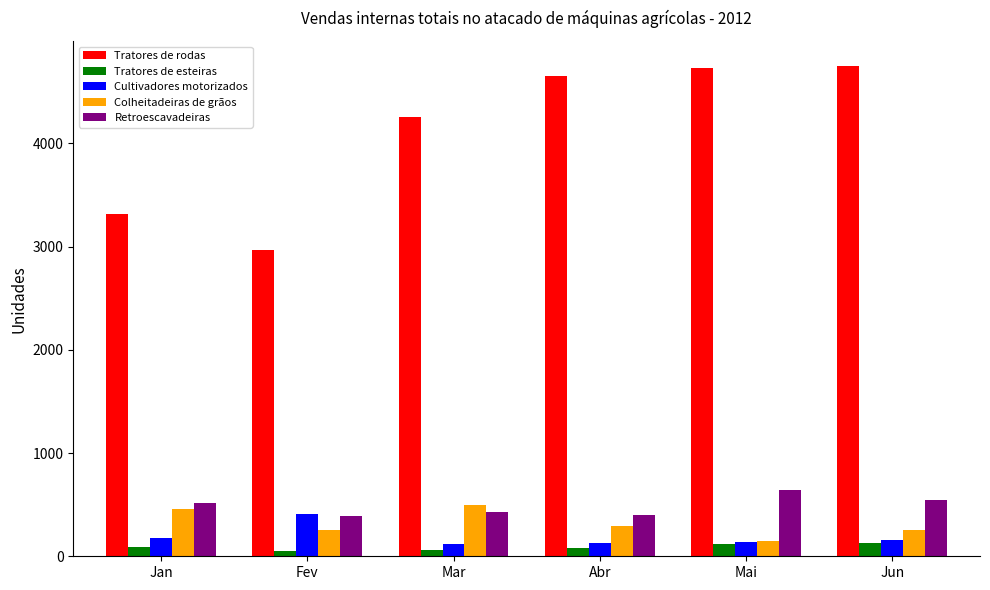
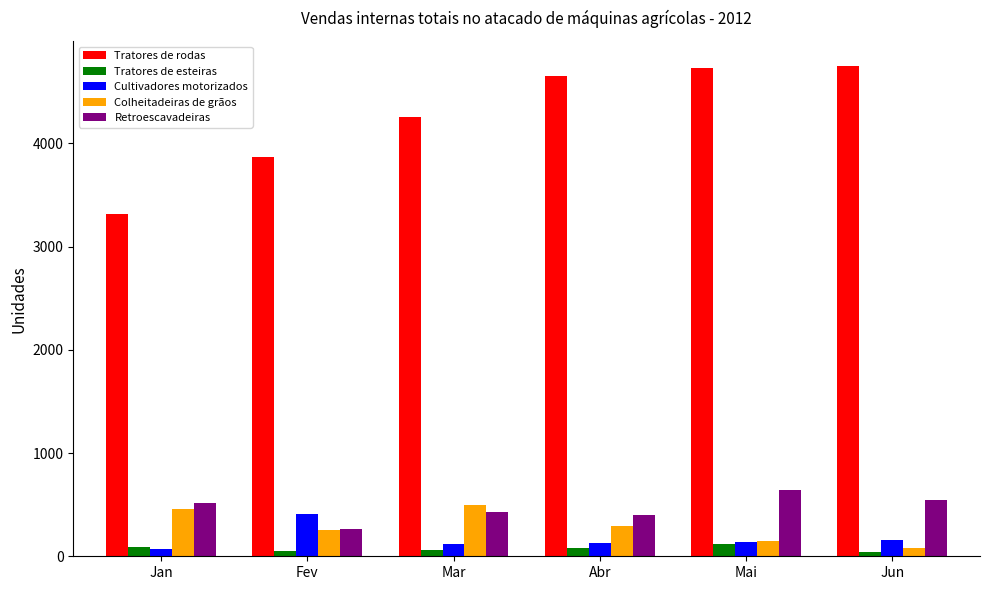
  {
    "Tratores de rodas": {
      "Jan": 3320,
-     "Fev": 2960,
+     "Fev": 3860,
      "Mar": 4250,
      "Abr": 4650,
      "Mai": 4730,
      "Jun": 4750
    },
    "Tratores de esteiras": {
      "Jan": 90,
      "Fev": 50,
      "Mar": 60,
      "Abr": 80,
      "Mai": 120,
-     "Jun": 130
+     "Jun": 40
    },
    "Cultivadores motorizados": {
-     "Jan": 180,
+     "Jan": 70,
      "Fev": 410,
      "Mar": 120,
      "Abr": 120,
      "Mai": 140,
      "Jun": 160
    },
    "Colheitadeiras de grãos": {
      "Jan": 460,
      "Fev": 250,
      "Mar": 490,
      "Abr": 300,
      "Mai": 150,
-     "Jun": 250
+     "Jun": 80
    },
    "Retroescavadeiras": {
      "Jan": 520,
-     "Fev": 390,
+     "Fev": 270,
      "Mar": 430,
      "Abr": 400,
      "Mai": 640,
      "Jun": 540
    }
  }
